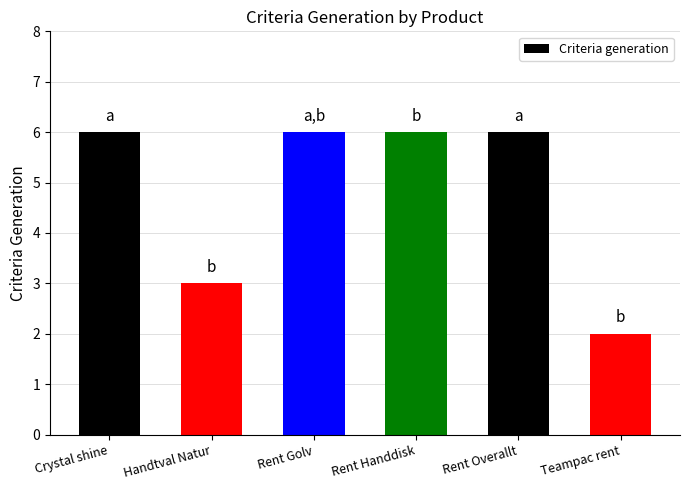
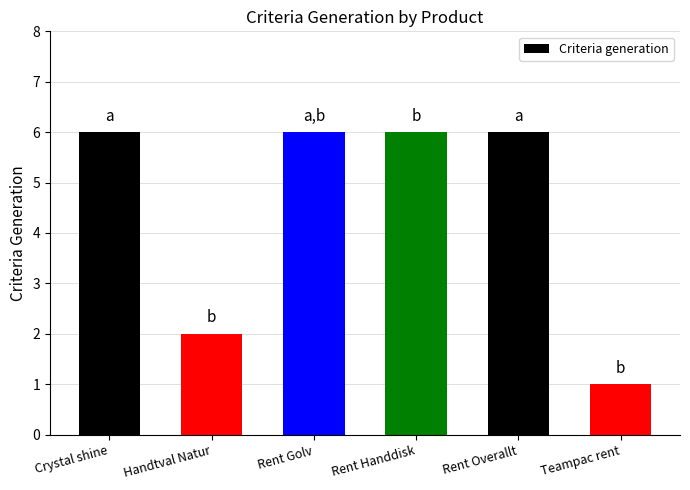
  {
    "Crystal shine": 6,
-   "Handtval Natur": 3,
+   "Handtval Natur": 2,
    "Rent Golv": 6,
    "Rent Handdisk": 6,
    "Rent Overallt": 6,
-   "Teampac rent": 2
+   "Teampac rent": 1
  }
